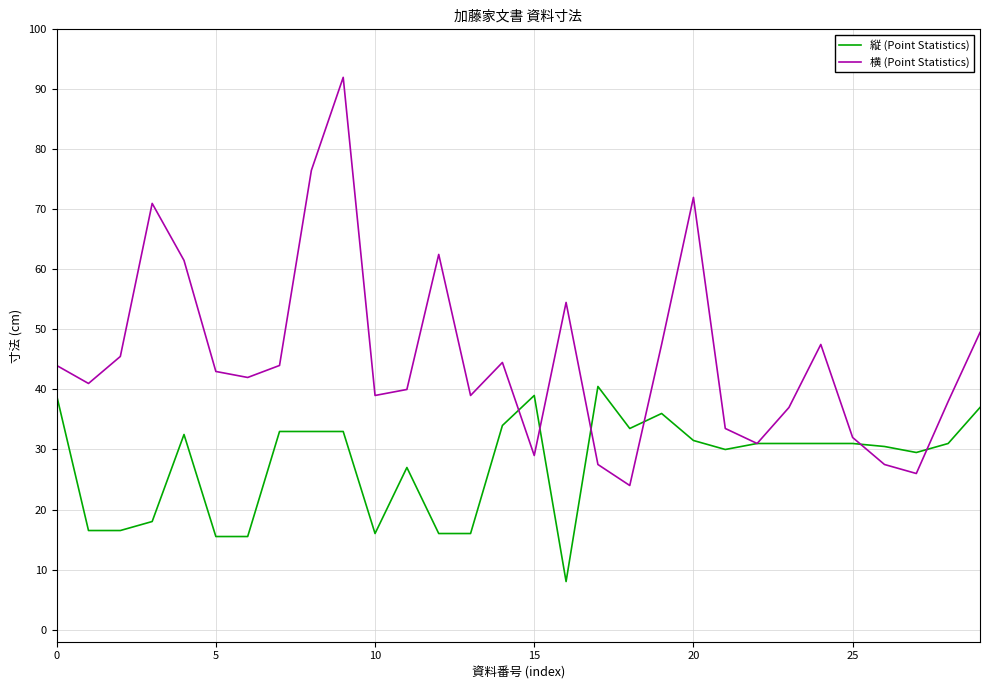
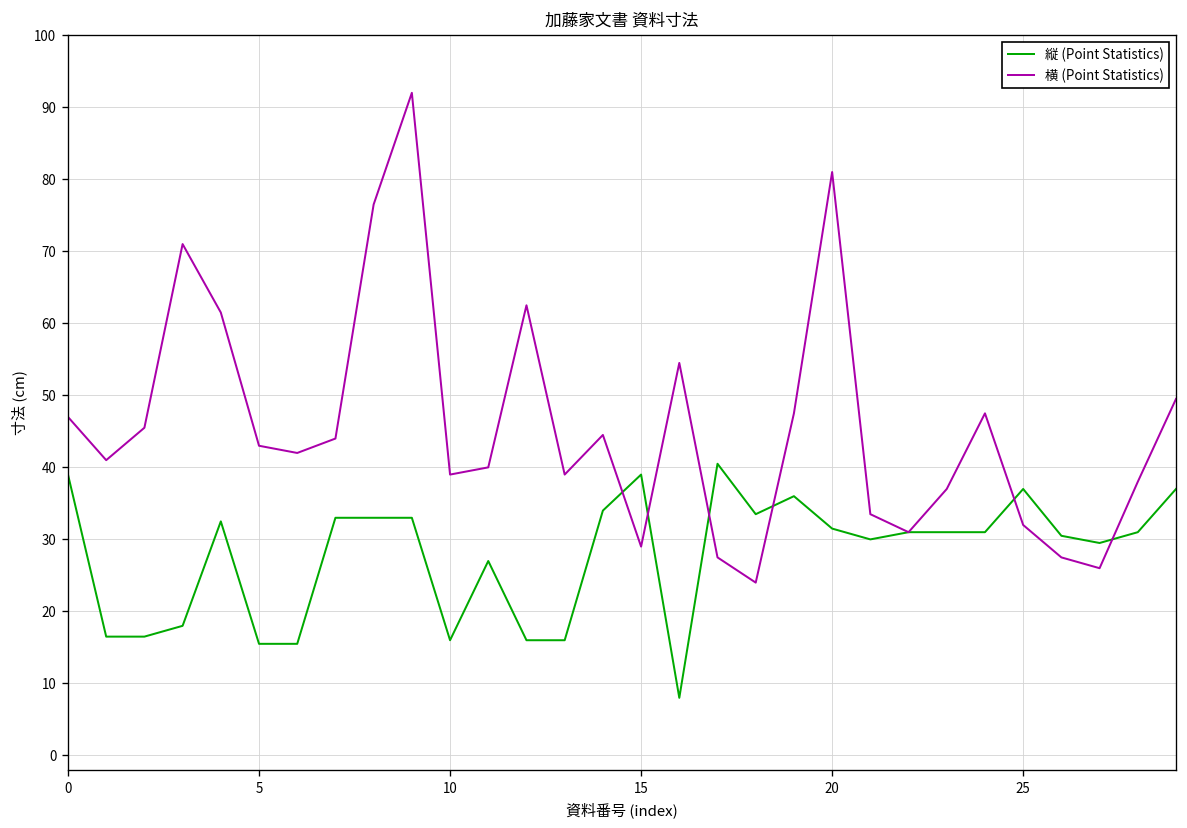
  {
    "縦 (Point Statistics)": {
      "0": 39,
      "5": 16,
      "10": 16,
      "15": 39,
      "20": 32,
-     "25": 31
+     "25": 37
    },
    "横 (Point Statistics)": {
-     "0": 44,
+     "0": 47,
      "5": 43,
      "10": 39,
      "15": 29,
-     "20": 72,
+     "20": 81,
      "25": 32
    }
  }
